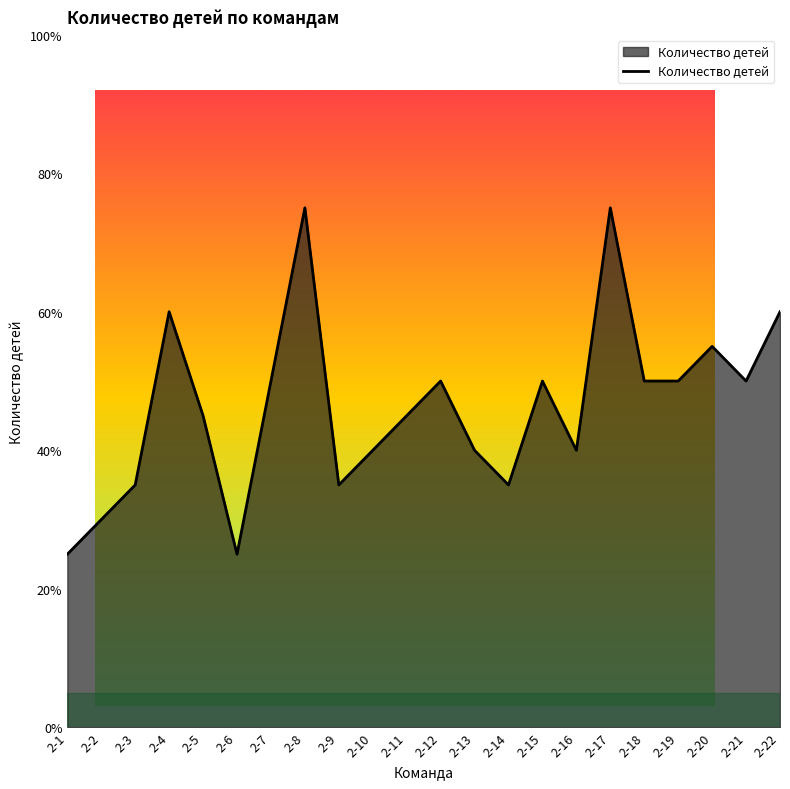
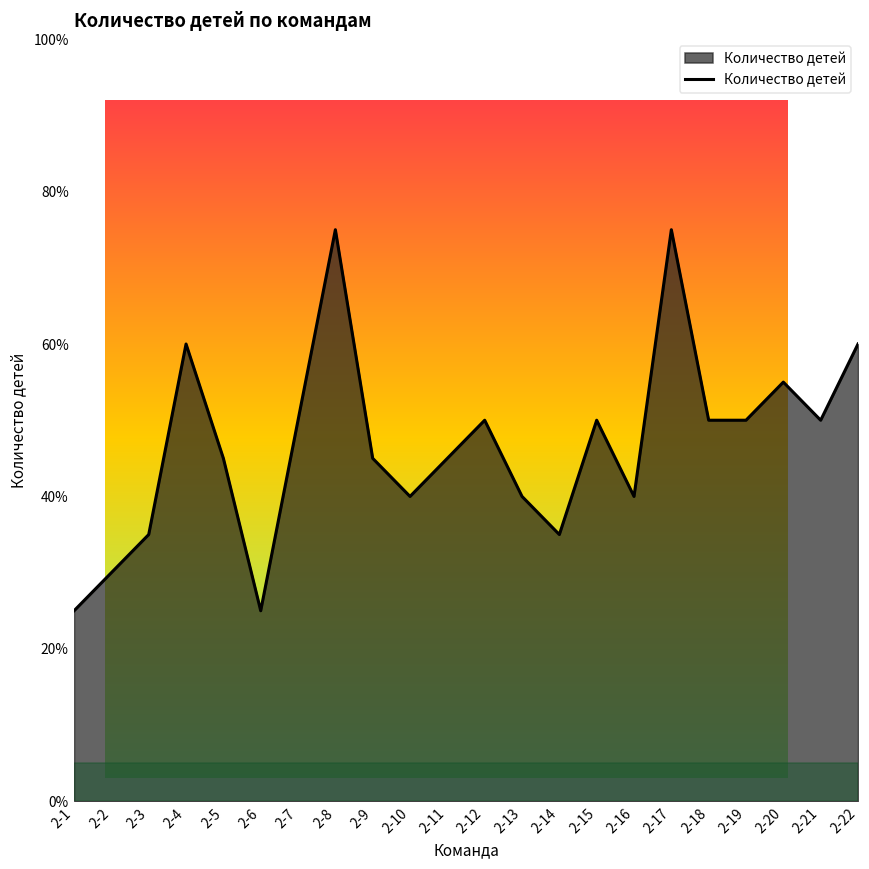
  {
    "2-1": "25%",
    "2-2": "30%",
    "2-3": "35%",
    "2-4": "60%",
    "2-5": "45%",
    "2-6": "25%",
    "2-7": "50%",
    "2-8": "75%",
-   "2-9": "35%",
+   "2-9": "45%",
    "2-10": "40%",
    "2-11": "45%",
    "2-12": "50%",
    "2-13": "40%",
    "2-14": "35%",
    "2-15": "50%",
    "2-16": "40%",
    "2-17": "75%",
    "2-18": "50%",
    "2-19": "50%",
    "2-20": "55%",
    "2-21": "50%",
    "2-22": "60%"
  }
